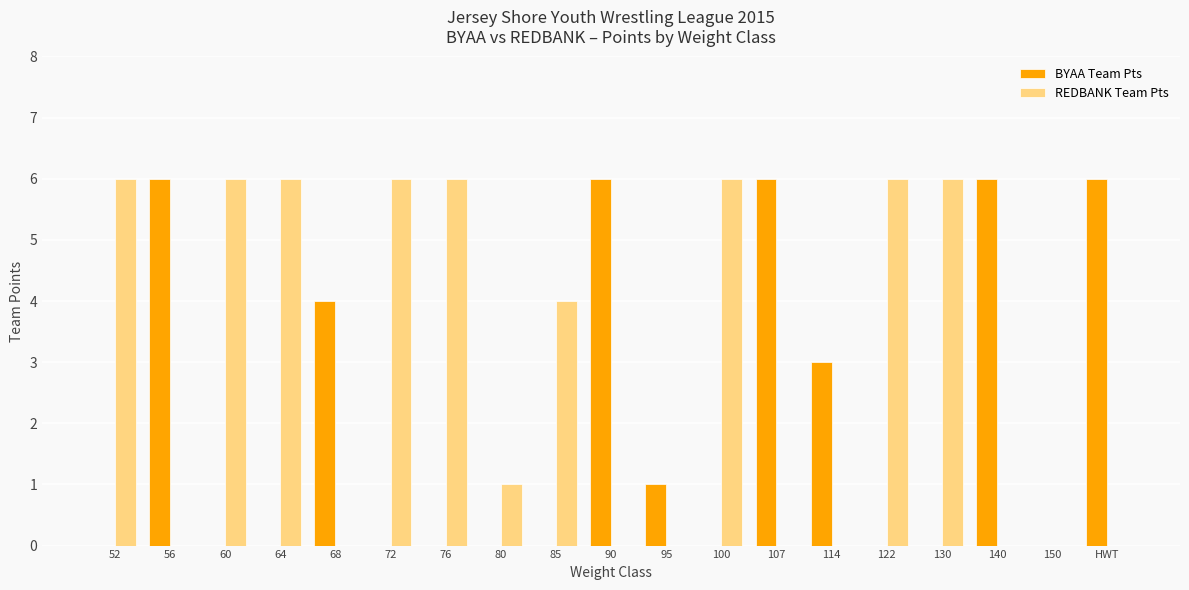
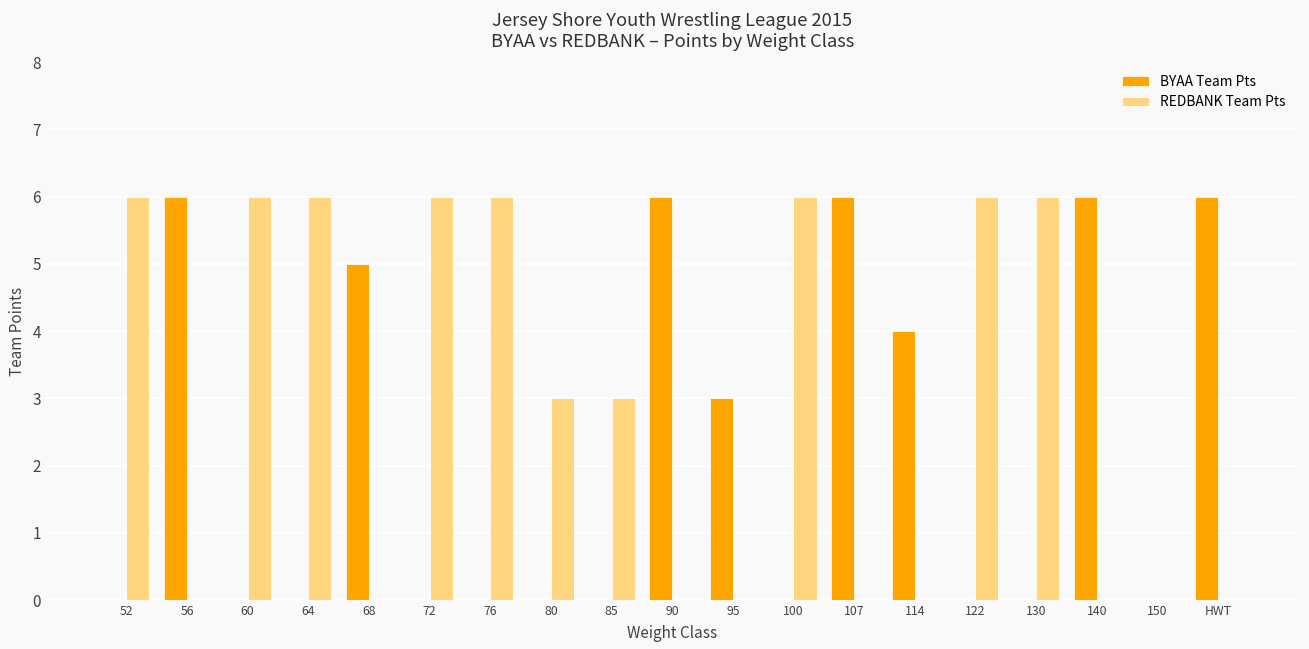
  {
    "BYAA Team Pts": {
      "52": 0,
      "56": 6,
      "60": 0,
      "64": 0,
-     "68": 4,
+     "68": 5,
      "72": 0,
      "76": 0,
      "80": 0,
      "85": 0,
      "90": 6,
-     "95": 1,
+     "95": 3,
      "100": 0,
      "107": 6,
-     "114": 3,
+     "114": 4,
      "122": 0,
      "130": 0,
      "140": 6,
      "150": 0,
      "HWT": 6
    },
    "REDBANK Team Pts": {
      "52": 6,
      "56": 0,
      "60": 6,
      "64": 6,
      "68": 0,
      "72": 6,
      "76": 6,
-     "80": 1,
-     "85": 4,
+     "80": 3,
+     "85": 3,
      "90": 0,
      "95": 0,
      "100": 6,
      "107": 0,
      "114": 0,
      "122": 6,
      "130": 6,
      "140": 0,
      "150": 0,
      "HWT": 0
    }
  }
